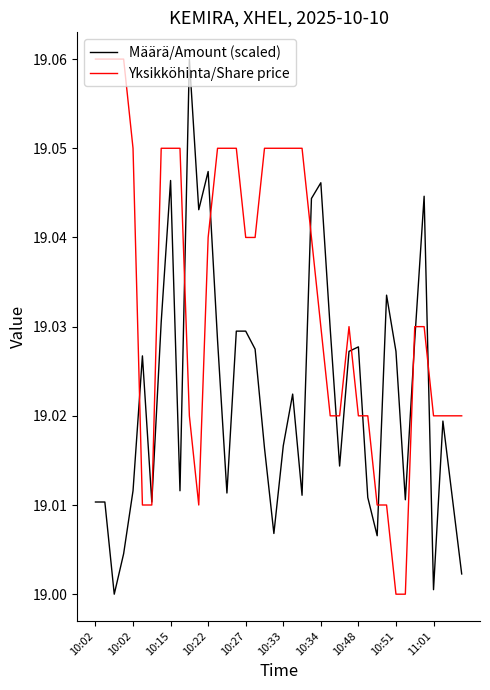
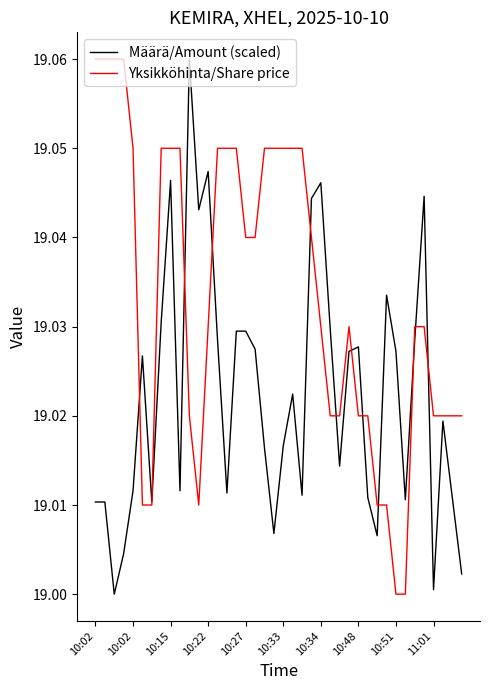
  {
    "Määrä/Amount (scaled)": {
      "10:22": 19.047,
      "11:01": 19.001
    },
    "Yksikköhinta/Share price": {
-     "10:22": 19.04,
+     "10:22": 19.03,
      "11:01": 19.02
    }
  }
